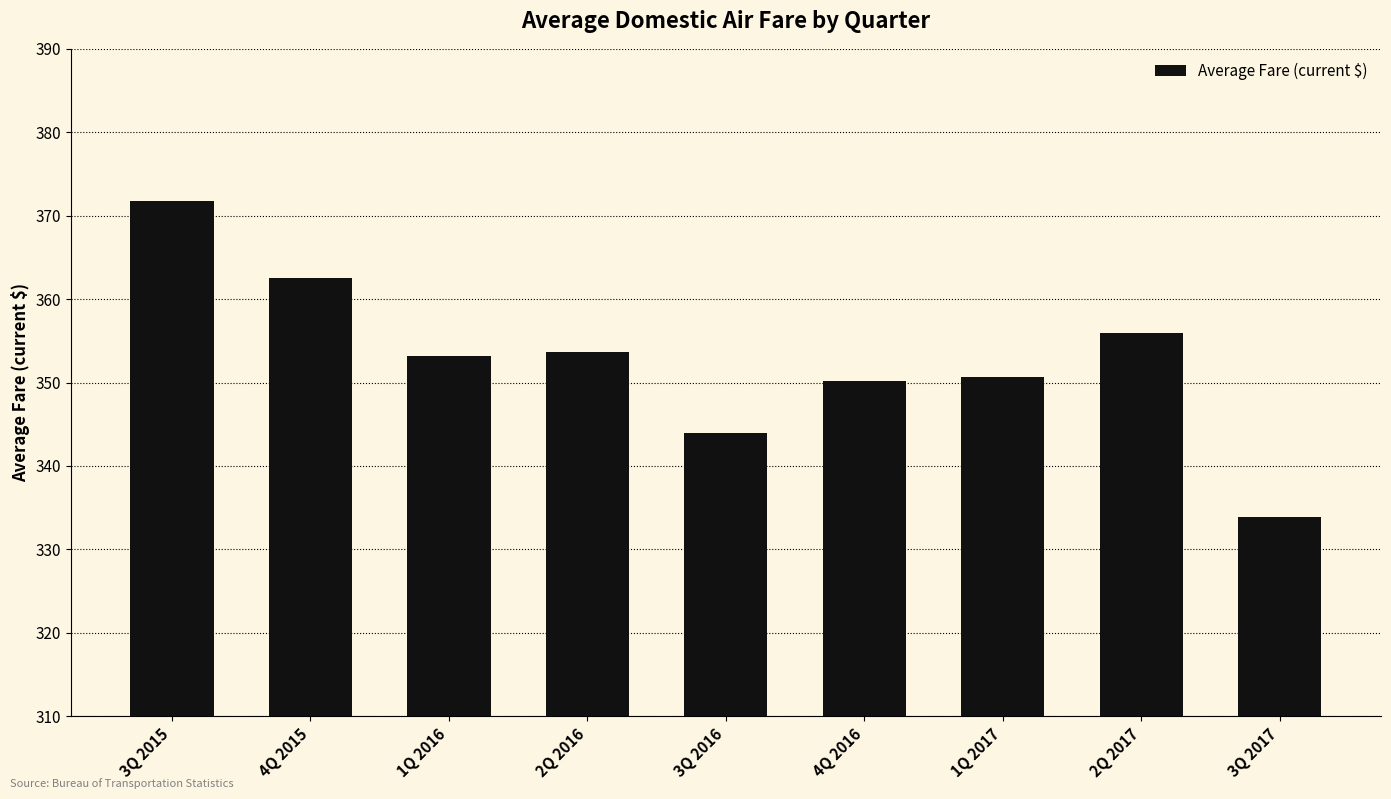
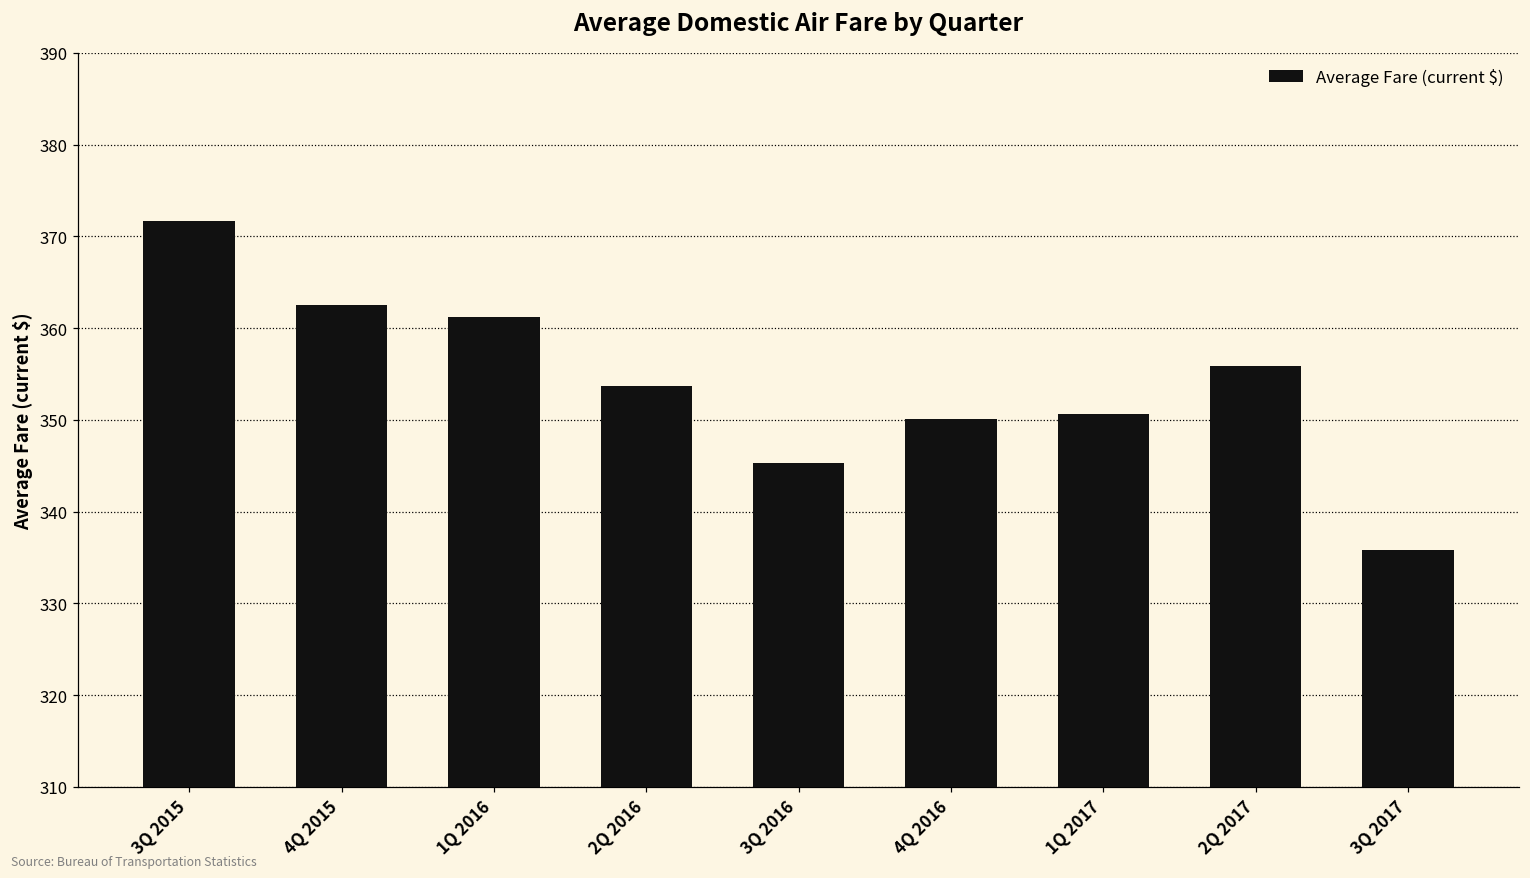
  {
    "3Q 2015": 372,
    "4Q 2015": 363,
-   "1Q 2016": 353,
+   "1Q 2016": 361,
    "2Q 2016": 354,
-   "3Q 2016": 344,
+   "3Q 2016": 345,
    "4Q 2016": 350,
    "1Q 2017": 351,
    "2Q 2017": 356,
-   "3Q 2017": 334
+   "3Q 2017": 336
  }
